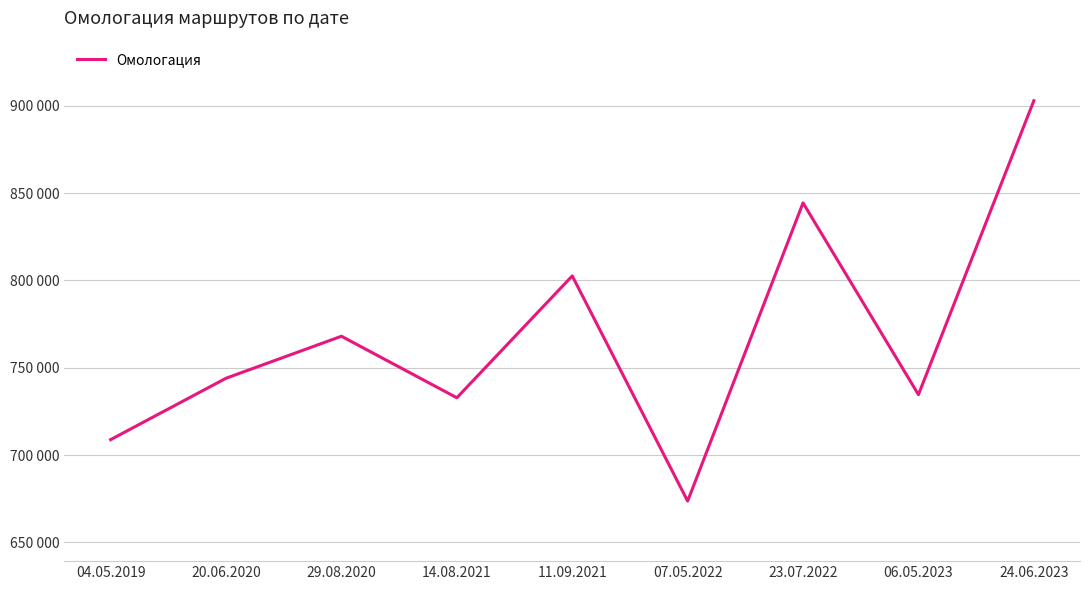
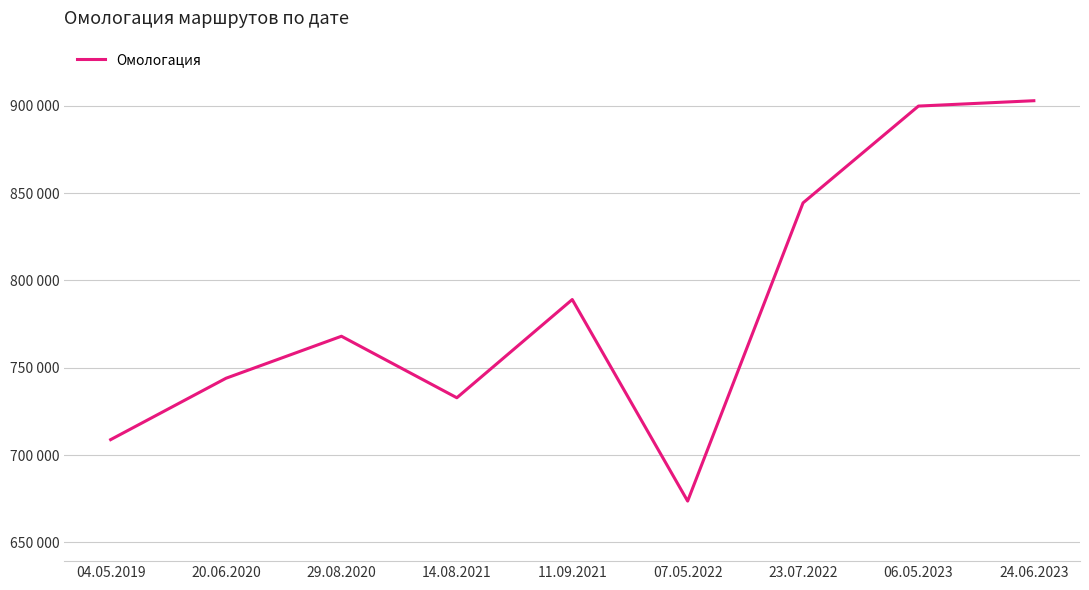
  {
    "04.05.2019": 709000,
    "20.06.2020": 744000,
    "29.08.2020": 768000,
    "14.08.2021": 733000,
-   "11.09.2021": 803000,
+   "11.09.2021": 789000,
    "07.05.2022": 674000,
    "23.07.2022": 844000,
-   "06.05.2023": 735000,
+   "06.05.2023": 900000,
    "24.06.2023": 903000
  }
